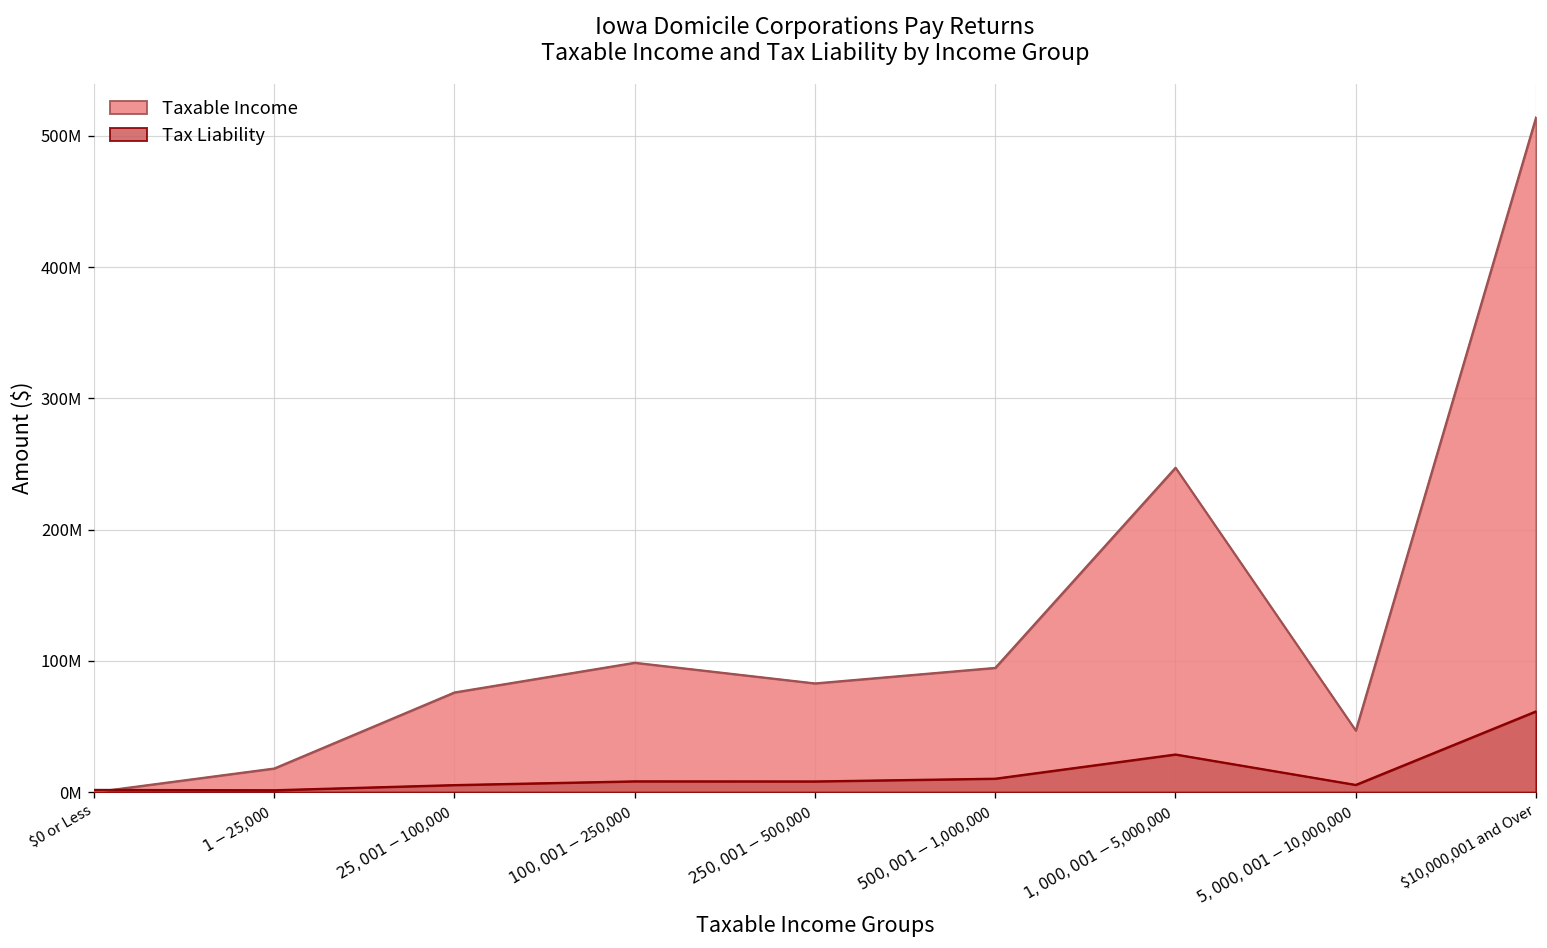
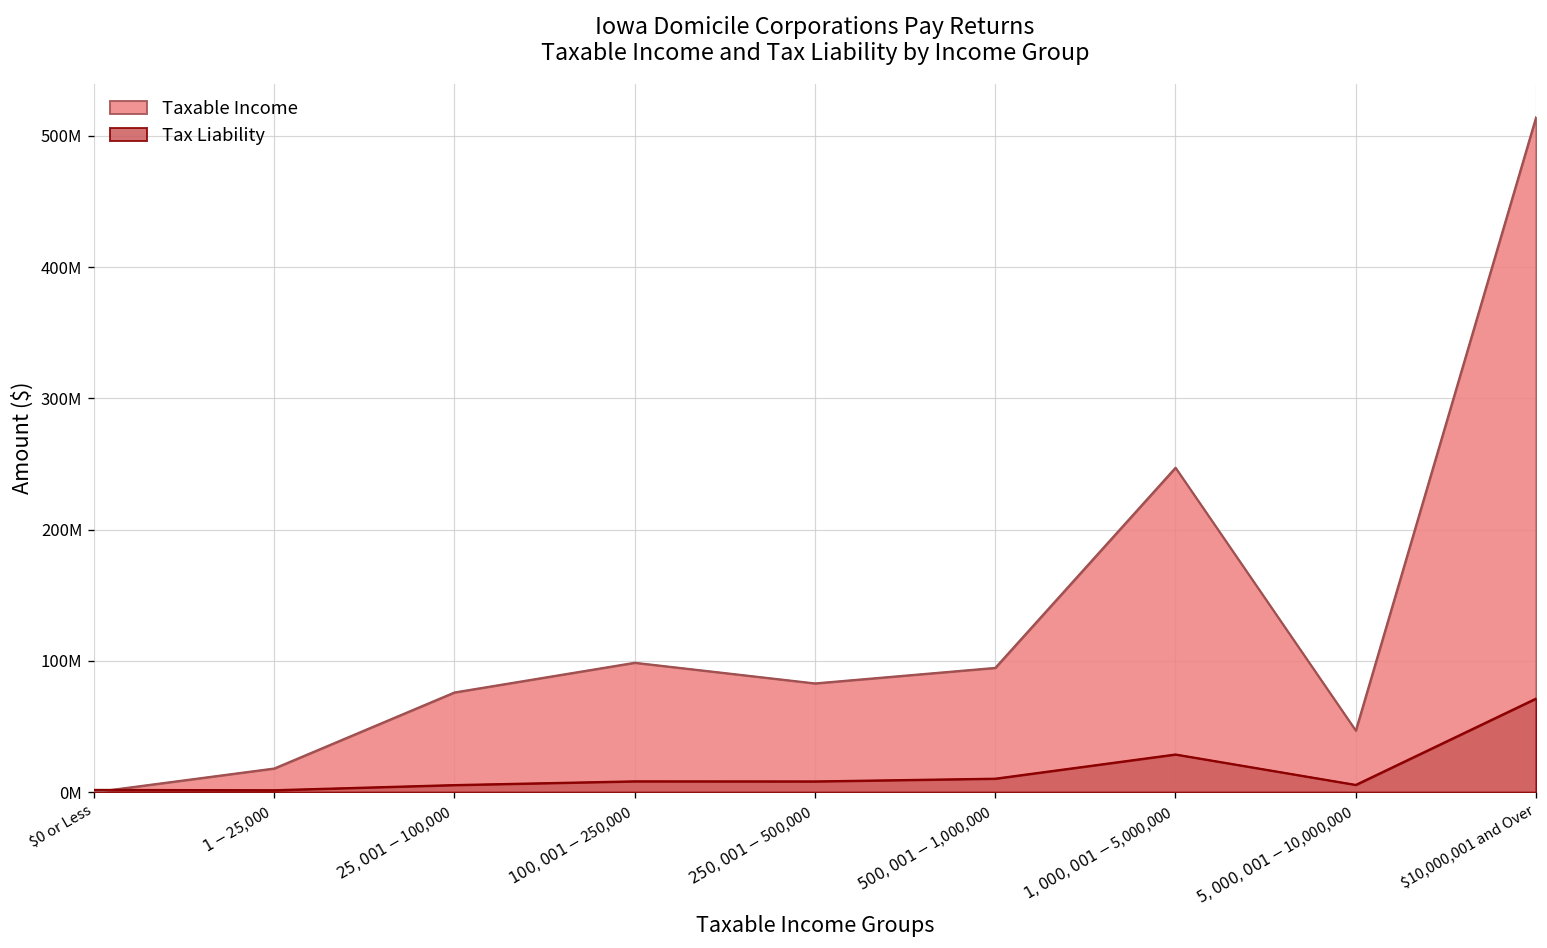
  {
    "Taxable Income": {
      "$10,000,001 and Over": 514000000
    },
    "Tax Liability": {
-     "$10,000,001 and Over": 62000000
+     "$10,000,001 and Over": 71000000
    }
  }
